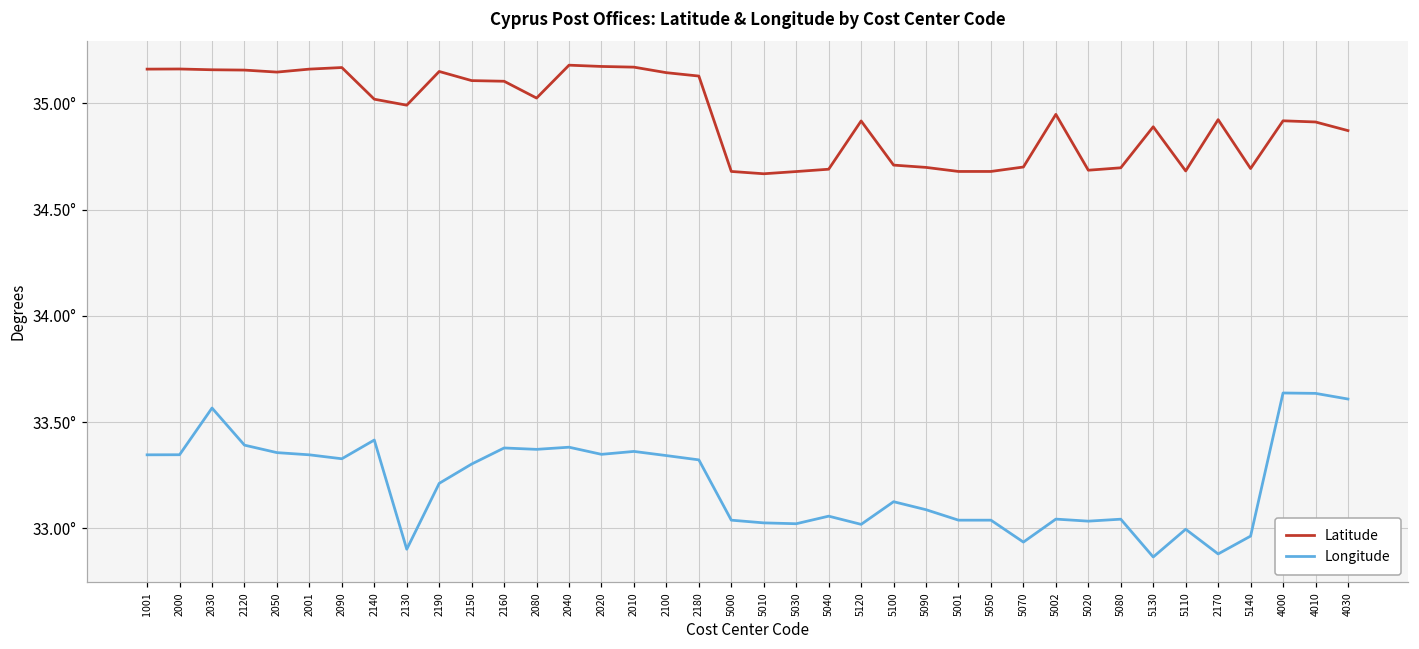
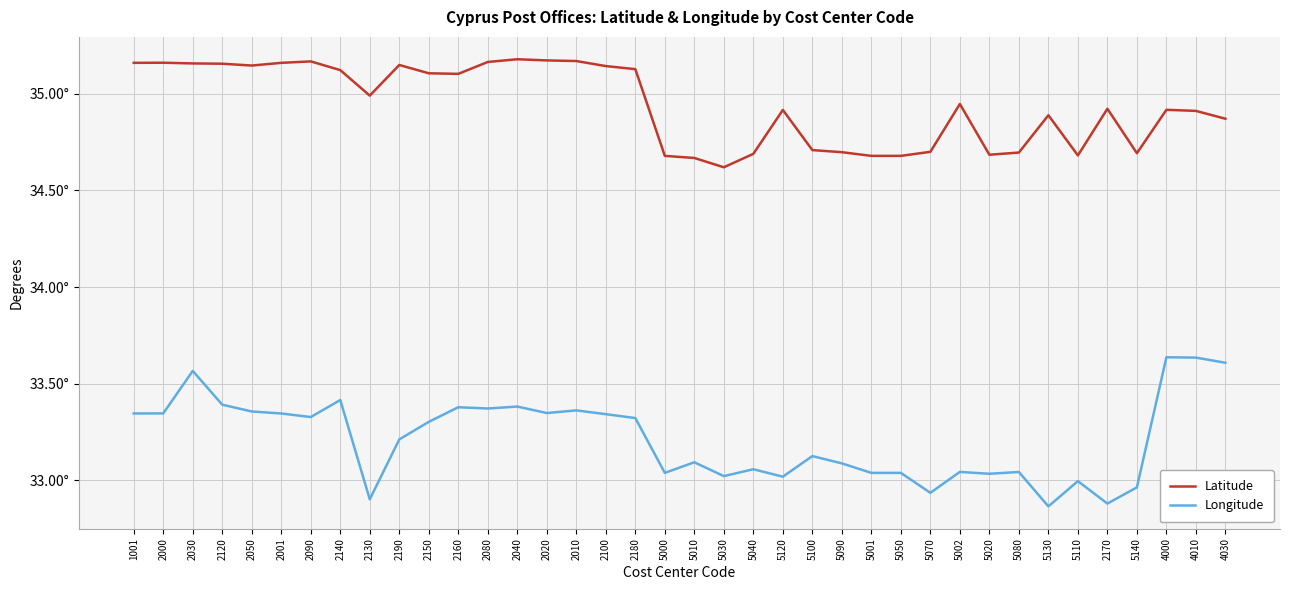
  {
    "Latitude": {
      "1001": "35.16°",
      "2000": "35.16°",
      "2030": "35.16°",
      "2120": "35.16°",
      "2050": "35.15°",
      "2001": "35.16°",
      "2090": "35.17°",
-     "2140": "35.02°",
+     "2140": "35.12°",
      "2130": "34.99°",
      "2190": "35.15°",
      "2150": "35.11°",
      "2160": "35.10°",
-     "2080": "35.02°",
+     "2080": "35.16°",
      "2040": "35.18°",
      "2020": "35.17°",
      "2010": "35.17°",
      "2100": "35.14°",
      "2180": "35.13°",
      "5000": "34.68°",
      "5010": "34.67°",
-     "5030": "34.68°",
+     "5030": "34.62°",
      "5040": "34.69°",
      "5120": "34.92°",
      "5100": "34.71°",
      "5090": "34.70°",
      "5001": "34.68°",
      "5050": "34.68°",
      "5070": "34.70°",
      "5002": "34.95°",
      "5020": "34.68°",
      "5080": "34.70°",
      "5130": "34.89°",
      "5110": "34.68°",
      "2170": "34.92°",
      "5140": "34.69°",
      "4000": "34.92°",
      "4010": "34.91°",
      "4030": "34.87°"
    },
    "Longitude": {
      "1001": "33.35°",
      "2000": "33.35°",
      "2030": "33.57°",
      "2120": "33.39°",
      "2050": "33.36°",
      "2001": "33.35°",
      "2090": "33.33°",
      "2140": "33.42°",
      "2130": "32.90°",
      "2190": "33.21°",
      "2150": "33.30°",
      "2160": "33.38°",
      "2080": "33.37°",
      "2040": "33.38°",
      "2020": "33.35°",
      "2010": "33.36°",
      "2100": "33.34°",
      "2180": "33.32°",
      "5000": "33.04°",
-     "5010": "33.03°",
+     "5010": "33.09°",
      "5030": "33.02°",
      "5040": "33.06°",
      "5120": "33.02°",
      "5100": "33.13°",
      "5090": "33.09°",
      "5001": "33.04°",
      "5050": "33.04°",
      "5070": "32.94°",
      "5002": "33.04°",
      "5020": "33.03°",
      "5080": "33.04°",
      "5130": "32.87°",
      "5110": "33.00°",
      "2170": "32.88°",
      "5140": "32.96°",
      "4000": "33.64°",
      "4010": "33.64°",
      "4030": "33.61°"
    }
  }
